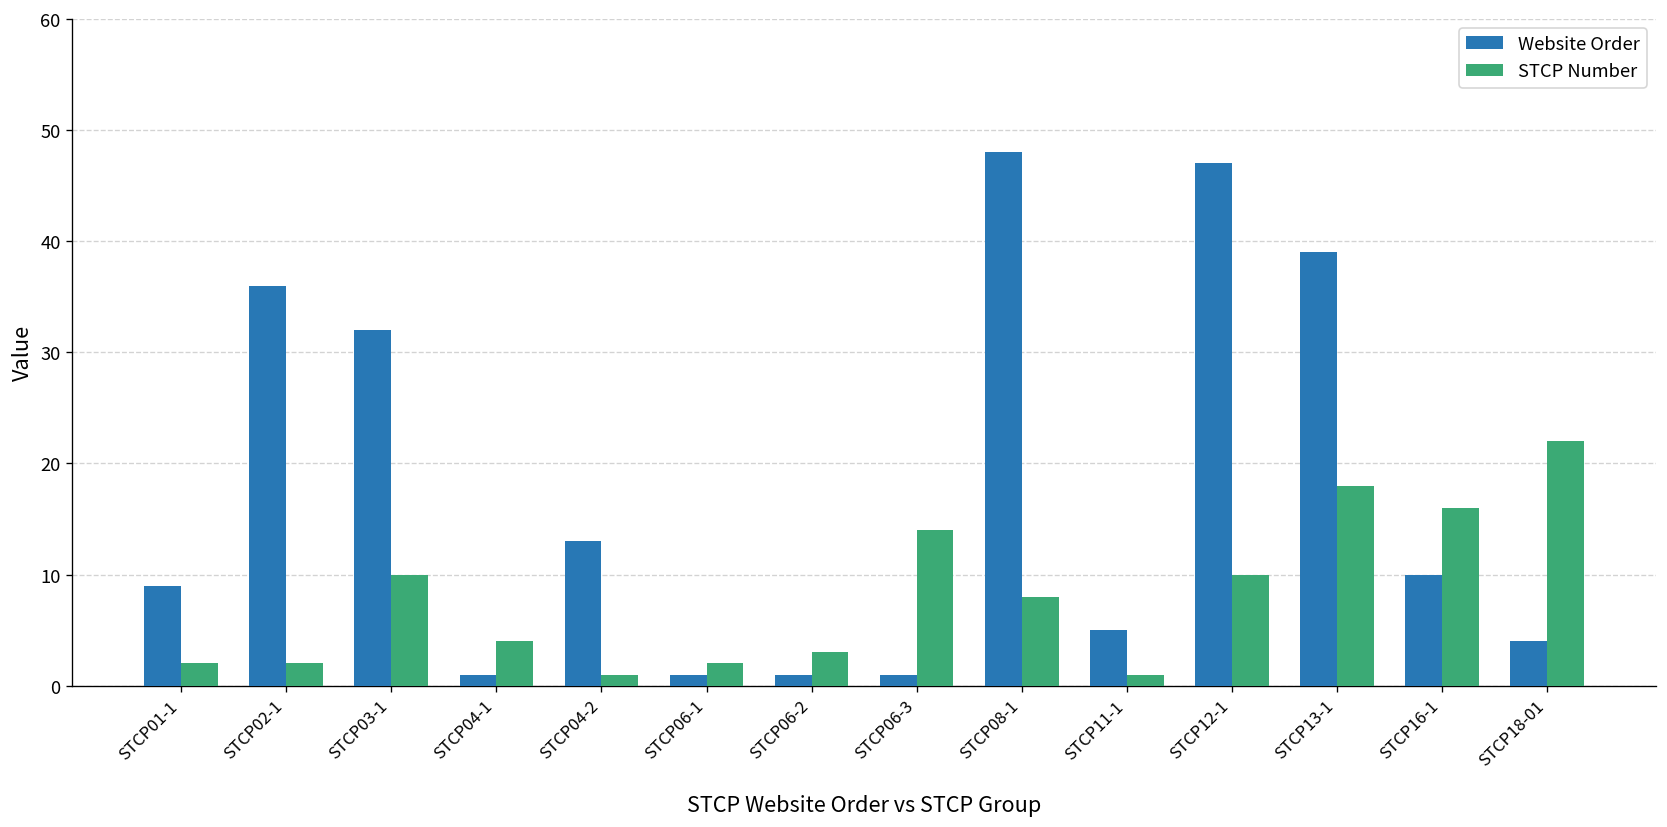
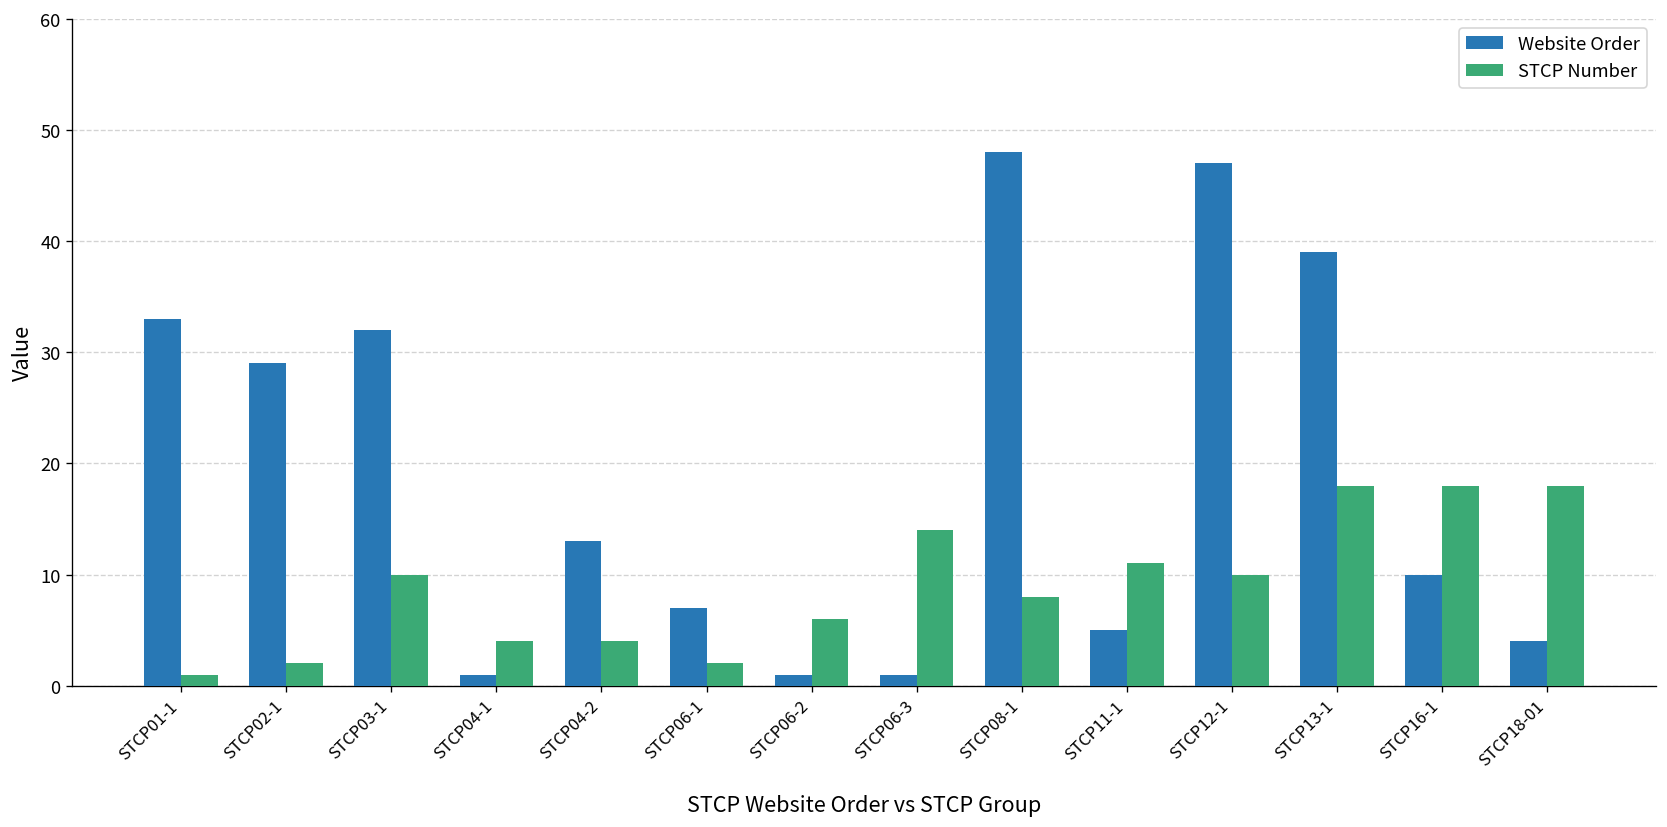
  {
    "Website Order": {
-     "STCP01-1": 9,
-     "STCP02-1": 36,
+     "STCP01-1": 33,
+     "STCP02-1": 29,
      "STCP03-1": 32,
      "STCP04-1": 1,
      "STCP04-2": 13,
-     "STCP06-1": 1,
+     "STCP06-1": 7,
      "STCP06-2": 1,
      "STCP06-3": 1,
      "STCP08-1": 48,
      "STCP11-1": 5,
      "STCP12-1": 47,
      "STCP13-1": 39,
      "STCP16-1": 10,
      "STCP18-01": 4
    },
    "STCP Number": {
-     "STCP01-1": 2,
+     "STCP01-1": 1,
      "STCP02-1": 2,
      "STCP03-1": 10,
      "STCP04-1": 4,
-     "STCP04-2": 1,
+     "STCP04-2": 4,
      "STCP06-1": 2,
-     "STCP06-2": 3,
+     "STCP06-2": 6,
      "STCP06-3": 14,
      "STCP08-1": 8,
-     "STCP11-1": 1,
+     "STCP11-1": 11,
      "STCP12-1": 10,
      "STCP13-1": 18,
-     "STCP16-1": 16,
-     "STCP18-01": 22
+     "STCP16-1": 18,
+     "STCP18-01": 18
    }
  }
